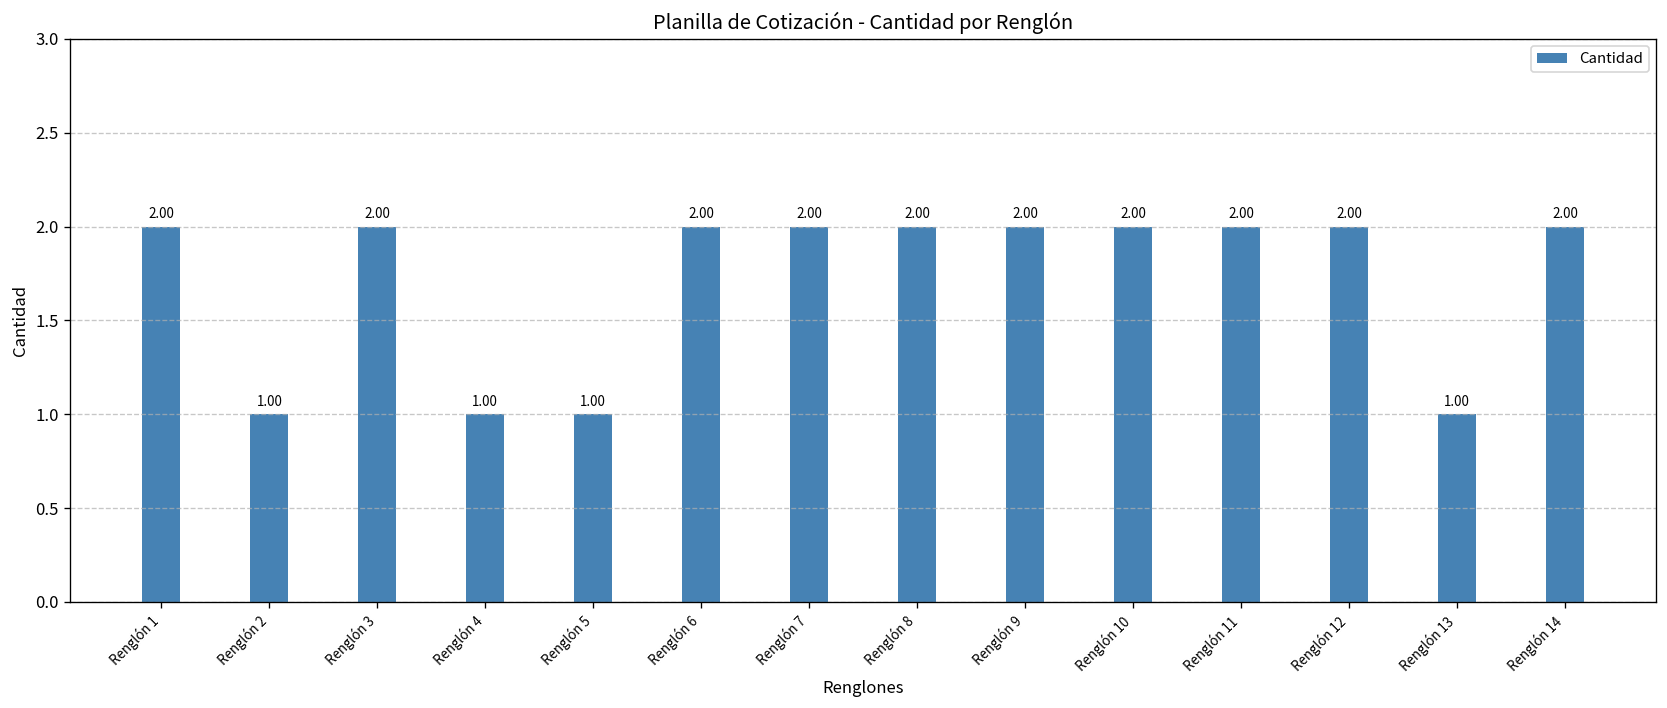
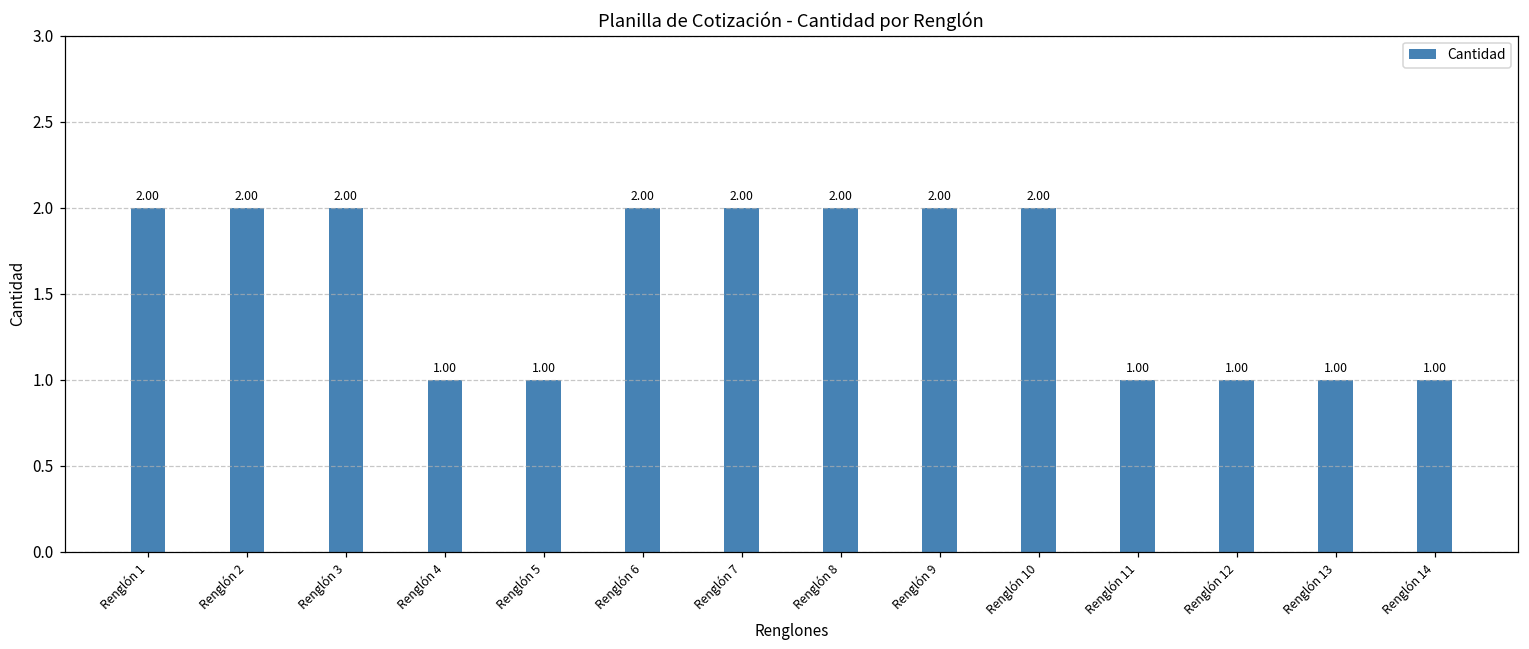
  {
    "Renglón 1": 2.00,
-   "Renglón 2": 1.00,
+   "Renglón 2": 2.00,
    "Renglón 3": 2.00,
    "Renglón 4": 1.00,
    "Renglón 5": 1.00,
    "Renglón 6": 2.00,
    "Renglón 7": 2.00,
    "Renglón 8": 2.00,
    "Renglón 9": 2.00,
    "Renglón 10": 2.00,
-   "Renglón 11": 2.00,
-   "Renglón 12": 2.00,
+   "Renglón 11": 1.00,
+   "Renglón 12": 1.00,
    "Renglón 13": 1.00,
-   "Renglón 14": 2.00
+   "Renglón 14": 1.00
  }
